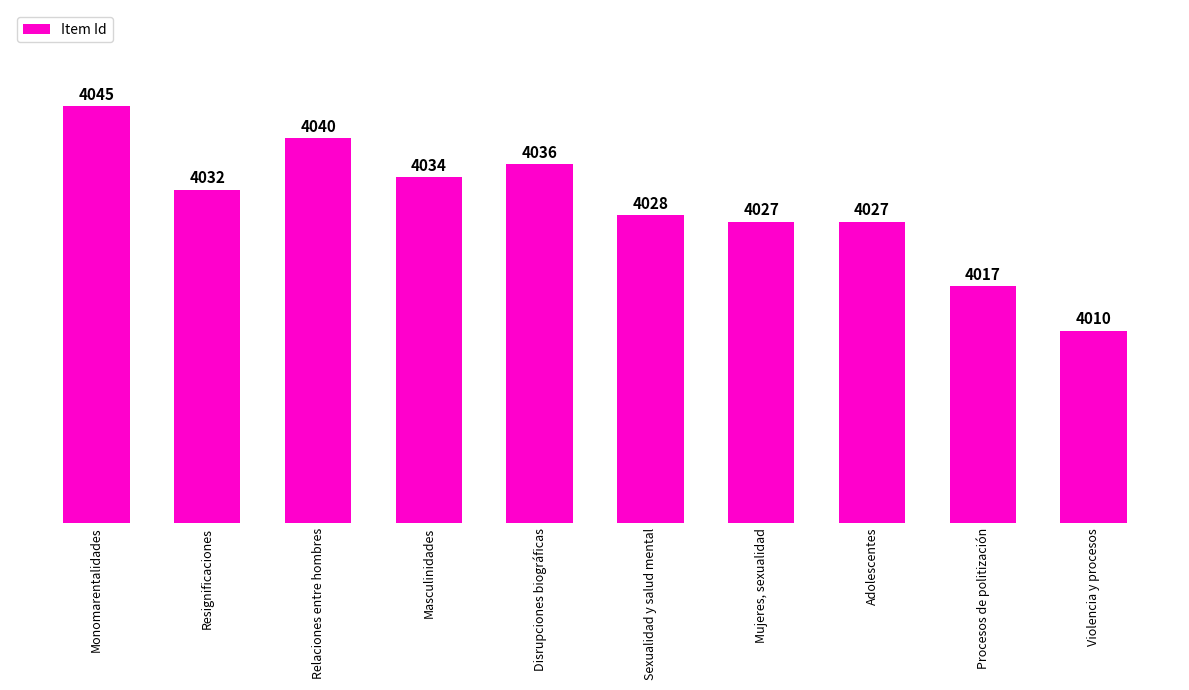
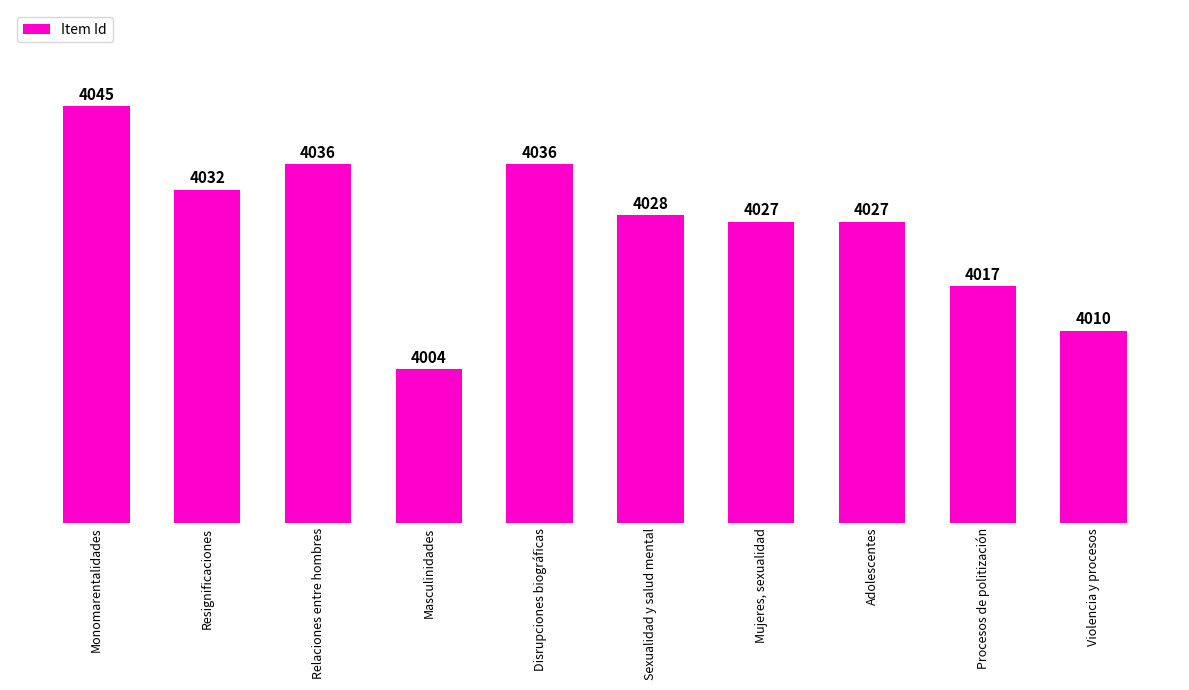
  {
    "Monomarentalidades": 4045,
    "Resignificaciones": 4032,
-   "Relaciones entre hombres": 4040,
-   "Masculinidades": 4034,
+   "Relaciones entre hombres": 4036,
+   "Masculinidades": 4004,
    "Disrupciones biográficas": 4036,
    "Sexualidad y salud mental": 4028,
    "Mujeres, sexualidad": 4027,
    "Adolescentes": 4027,
    "Procesos de politización": 4017,
    "Violencia y procesos": 4010
  }
